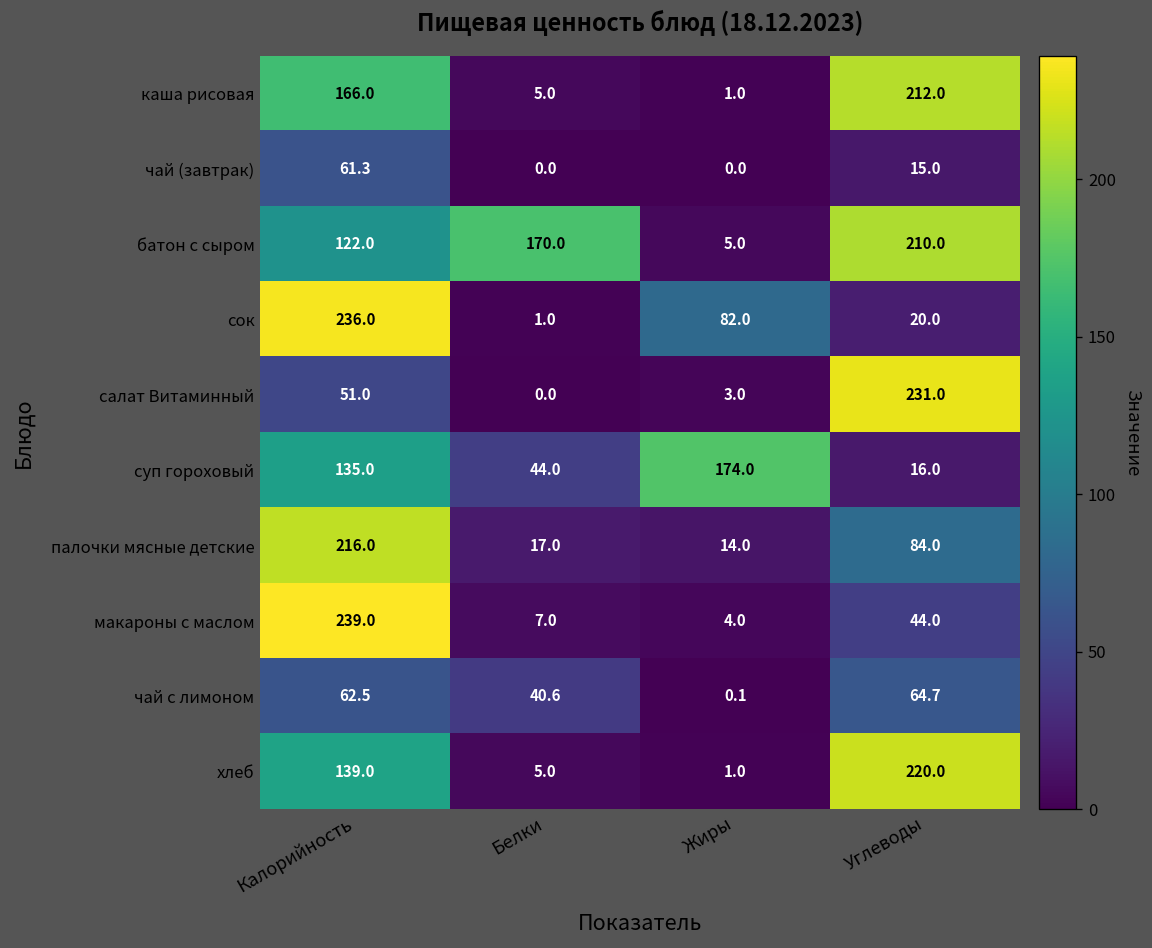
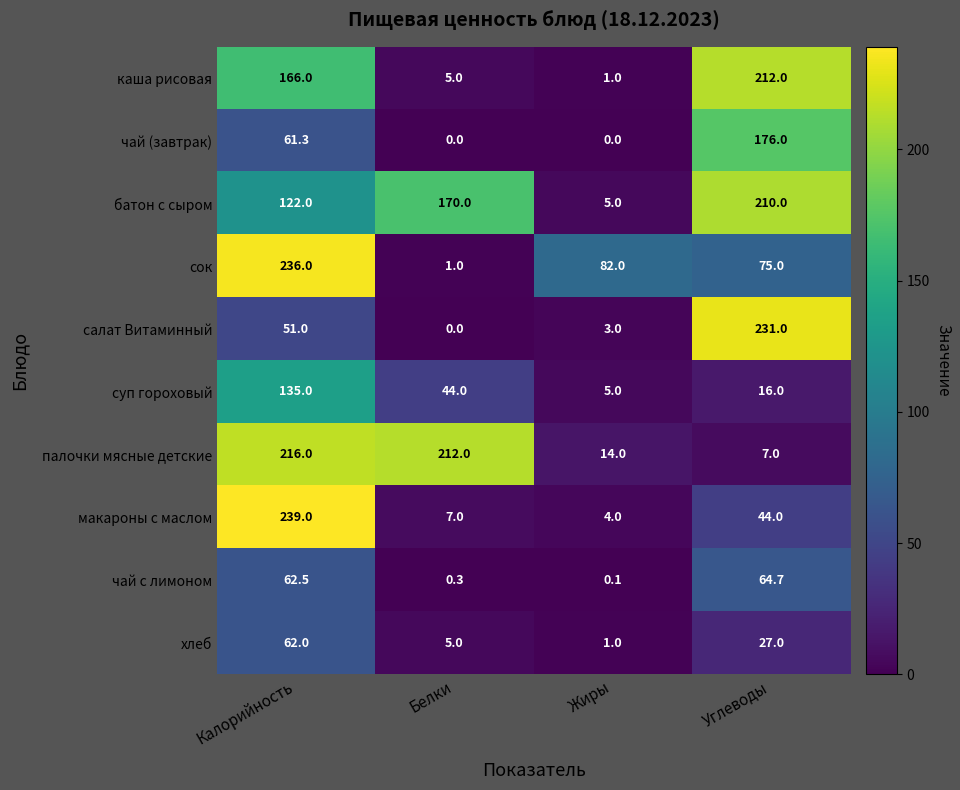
  {
    "каша рисовая": {
      "Калорийность": 166.0,
      "Белки": 5.0,
      "Жиры": 1.0,
      "Углеводы": 212.0
    },
    "чай (завтрак)": {
      "Калорийность": 61.3,
      "Белки": 0.0,
      "Жиры": 0.0,
-     "Углеводы": 15.0
+     "Углеводы": 176.0
    },
    "батон с сыром": {
      "Калорийность": 122.0,
      "Белки": 170.0,
      "Жиры": 5.0,
      "Углеводы": 210.0
    },
    "сок": {
      "Калорийность": 236.0,
      "Белки": 1.0,
      "Жиры": 82.0,
-     "Углеводы": 20.0
+     "Углеводы": 75.0
    },
    "салат Витаминный": {
      "Калорийность": 51.0,
      "Белки": 0.0,
      "Жиры": 3.0,
      "Углеводы": 231.0
    },
    "суп гороховый": {
      "Калорийность": 135.0,
      "Белки": 44.0,
-     "Жиры": 174.0,
+     "Жиры": 5.0,
      "Углеводы": 16.0
    },
    "палочки мясные детские": {
      "Калорийность": 216.0,
-     "Белки": 17.0,
+     "Белки": 212.0,
      "Жиры": 14.0,
-     "Углеводы": 84.0
+     "Углеводы": 7.0
    },
    "макароны с маслом": {
      "Калорийность": 239.0,
      "Белки": 7.0,
      "Жиры": 4.0,
      "Углеводы": 44.0
    },
    "чай с лимоном": {
      "Калорийность": 62.5,
-     "Белки": 40.6,
+     "Белки": 0.3,
      "Жиры": 0.1,
      "Углеводы": 64.7
    },
    "хлеб": {
-     "Калорийность": 139.0,
+     "Калорийность": 62.0,
      "Белки": 5.0,
      "Жиры": 1.0,
-     "Углеводы": 220.0
+     "Углеводы": 27.0
    }
  }
